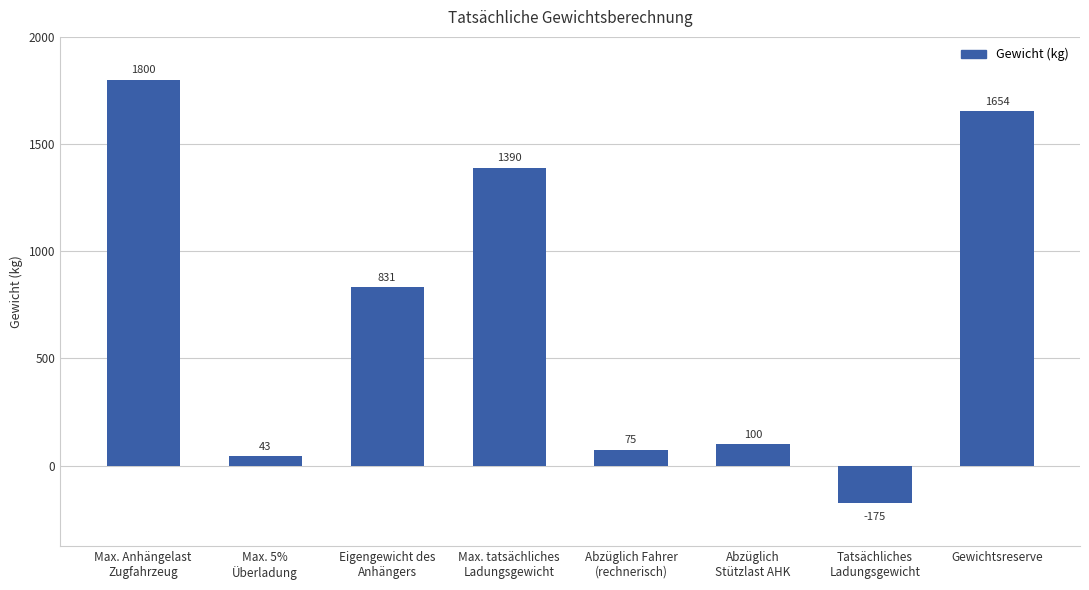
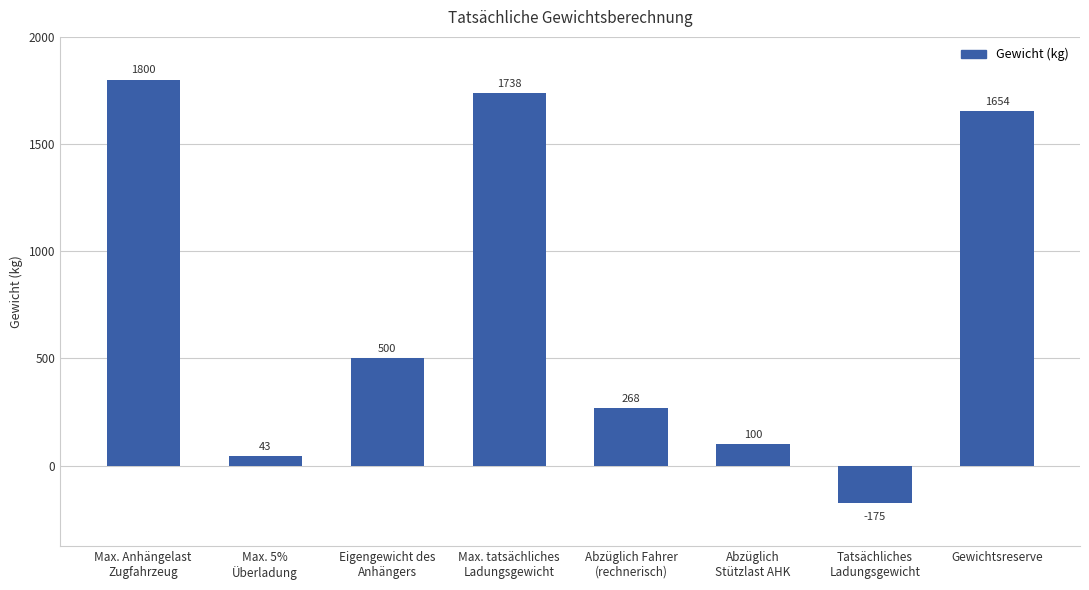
  {
    "Max. Anhängelast Zugfahrzeug": 1800,
    "Max. 5% Überladung": 43,
-   "Eigengewicht des Anhängers": 831,
-   "Max. tatsächliches Ladungsgewicht": 1390,
-   "Abzüglich Fahrer (rechnerisch)": 75,
+   "Eigengewicht des Anhängers": 500,
+   "Max. tatsächliches Ladungsgewicht": 1738,
+   "Abzüglich Fahrer (rechnerisch)": 268,
    "Abzüglich Stützlast AHK": 100,
    "Tatsächliches Ladungsgewicht": -175,
    "Gewichtsreserve": 1654
  }
